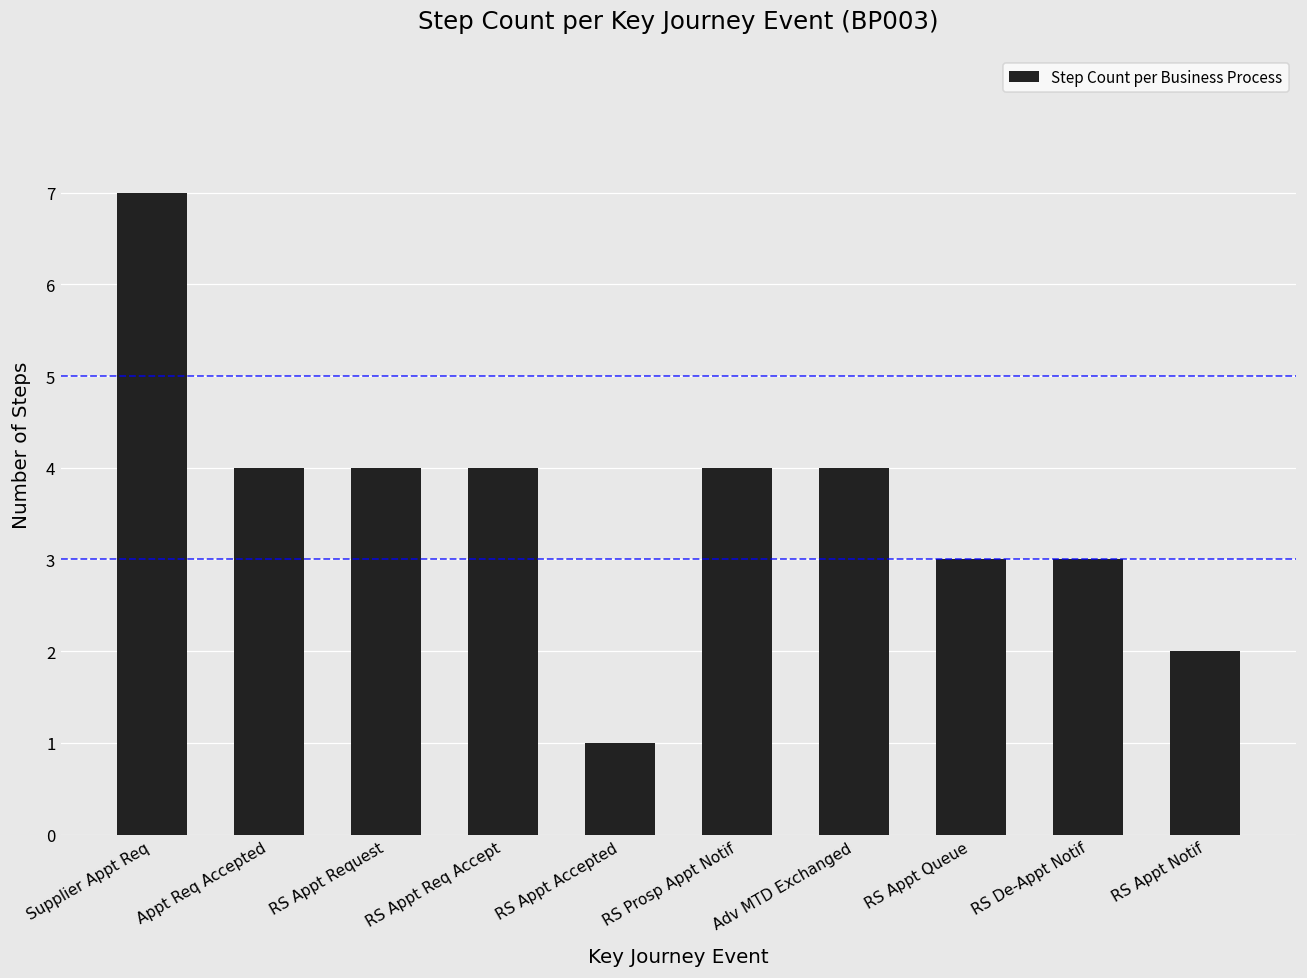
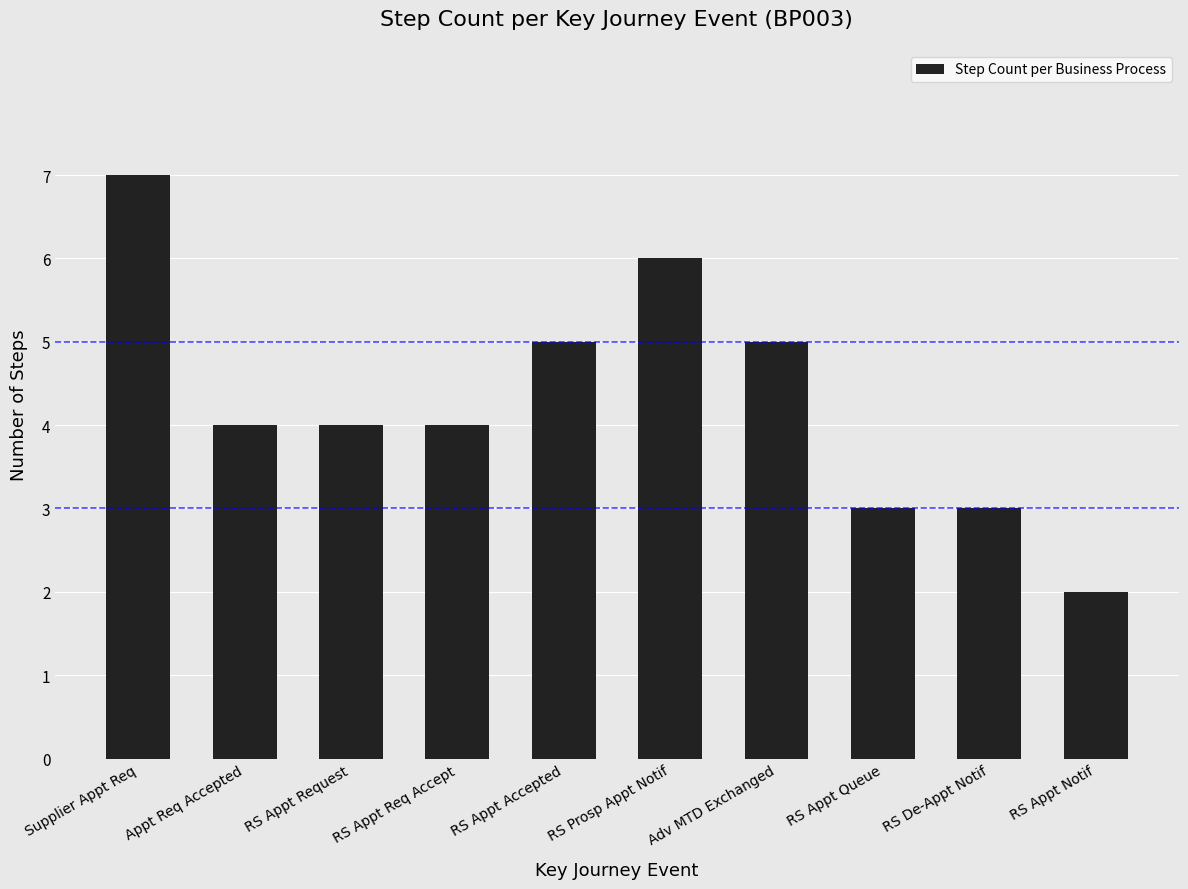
  {
    "Supplier Appt Req": 7,
    "Appt Req Accepted": 4,
    "RS Appt Request": 4,
    "RS Appt Req Accept": 4,
-   "RS Appt Accepted": 1,
-   "RS Prosp Appt Notif": 4,
-   "Adv MTD Exchanged": 4,
+   "RS Appt Accepted": 5,
+   "RS Prosp Appt Notif": 6,
+   "Adv MTD Exchanged": 5,
    "RS Appt Queue": 3,
    "RS De-Appt Notif": 3,
    "RS Appt Notif": 2
  }
